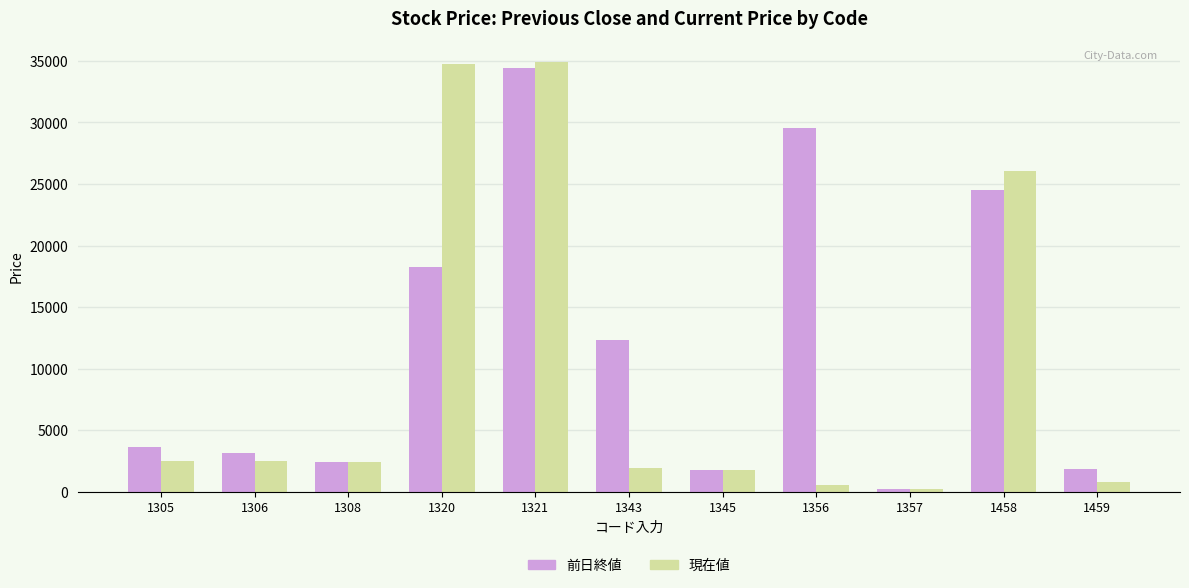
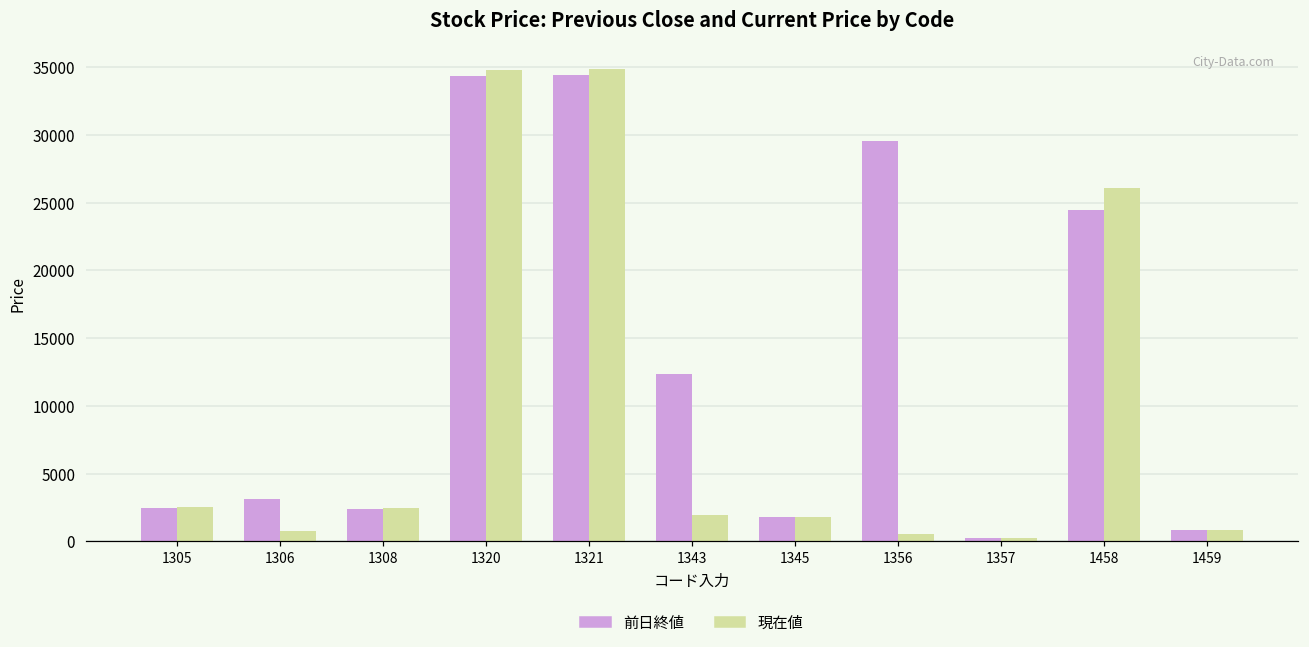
  {
    "前日終値": {
-     "1305": 3600,
+     "1305": 2500,
      "1306": 3100,
      "1308": 2400,
-     "1320": 18200,
+     "1320": 34300,
      "1321": 34500,
      "1343": 12400,
      "1345": 1800,
      "1356": 29500,
      "1357": 200,
      "1458": 24500,
-     "1459": 1800
+     "1459": 900
    },
    "現在値": {
      "1305": 2500,
-     "1306": 2500,
+     "1306": 700,
      "1308": 2400,
      "1320": 34800,
      "1321": 34900,
      "1343": 1900,
      "1345": 1800,
      "1356": 500,
      "1357": 200,
      "1458": 26000,
      "1459": 800
    }
  }
